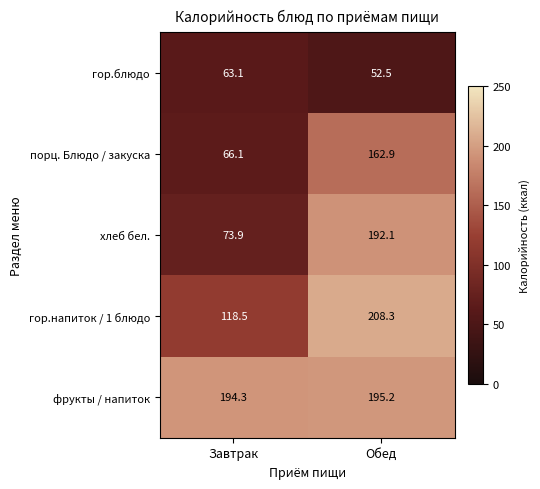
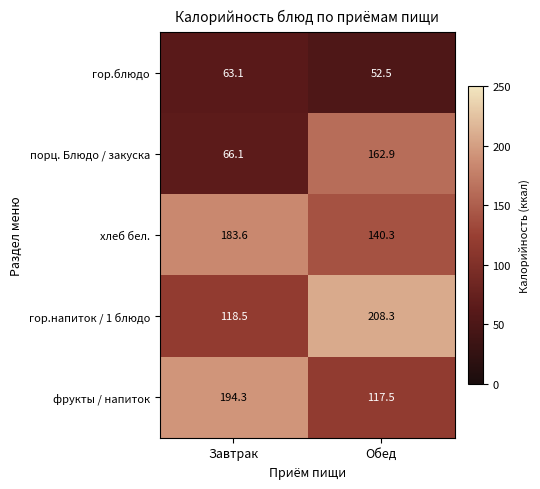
  {
    "гор.блюдо": {
      "Завтрак": 63.1,
      "Обед": 52.5
    },
    "порц. Блюдо / закуска": {
      "Завтрак": 66.1,
      "Обед": 162.9
    },
    "хлеб бел.": {
-     "Завтрак": 73.9,
-     "Обед": 192.1
+     "Завтрак": 183.6,
+     "Обед": 140.3
    },
    "гор.напиток / 1 блюдо": {
      "Завтрак": 118.5,
      "Обед": 208.3
    },
    "фрукты / напиток": {
      "Завтрак": 194.3,
-     "Обед": 195.2
+     "Обед": 117.5
    }
  }
